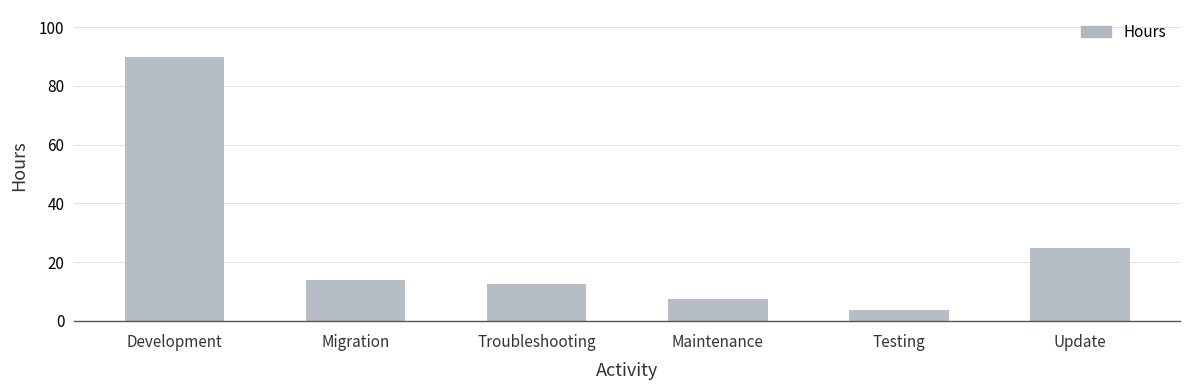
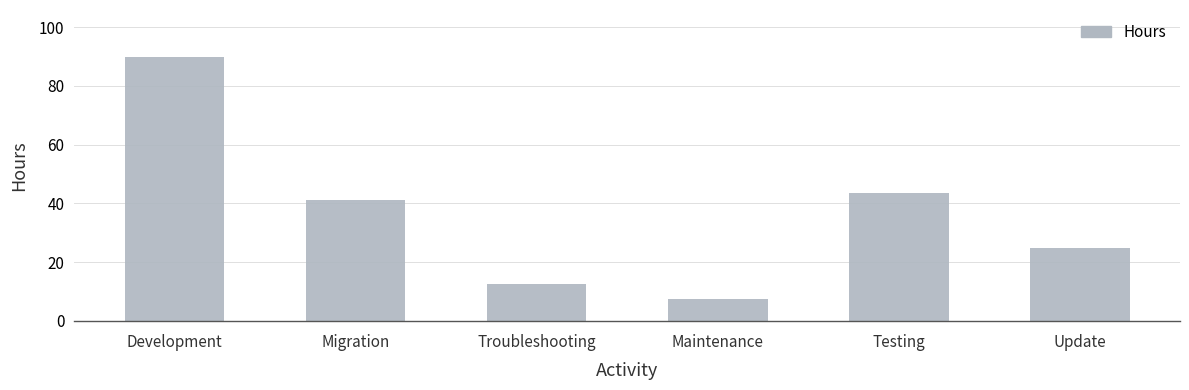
  {
    "Development": 90,
-   "Migration": 14,
+   "Migration": 41,
    "Troubleshooting": 13,
    "Maintenance": 7,
-   "Testing": 4,
+   "Testing": 44,
    "Update": 25
  }
